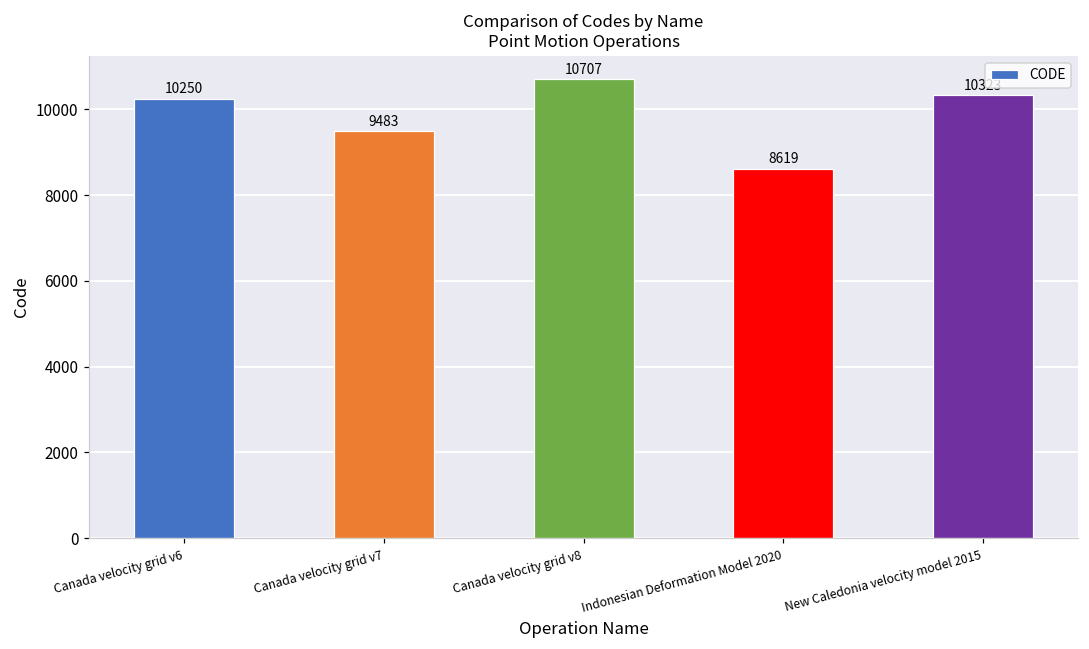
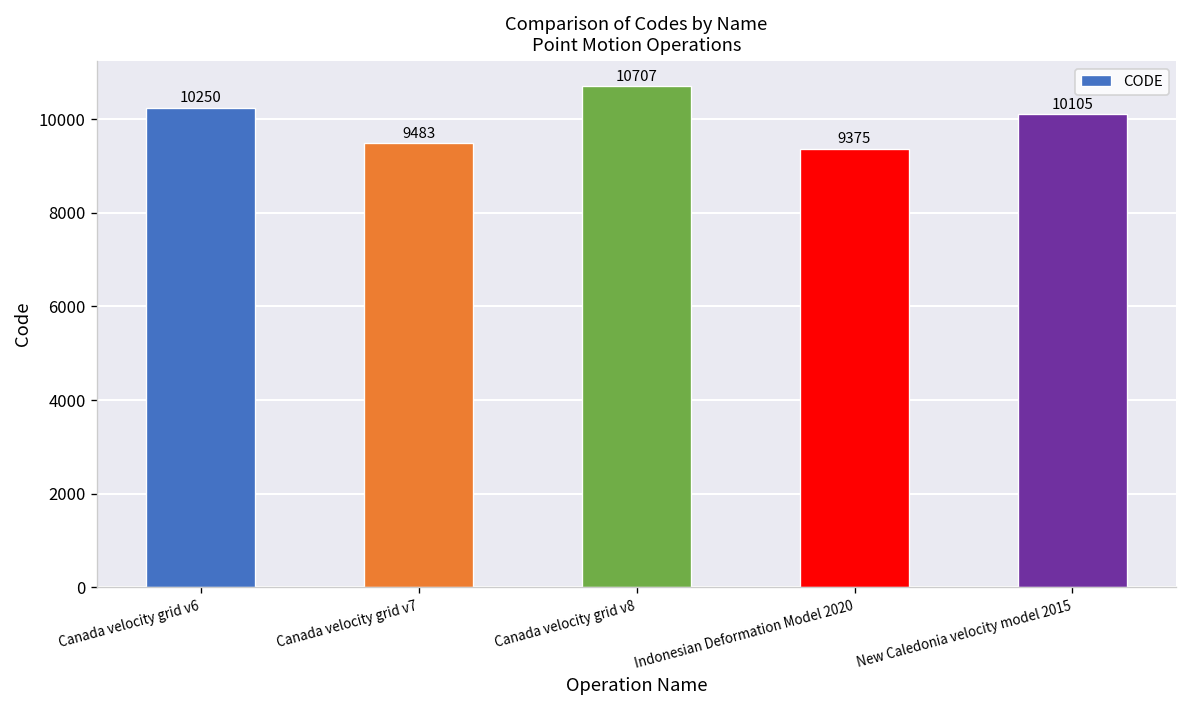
  {
    "Canada velocity grid v6": 10250,
    "Canada velocity grid v7": 9483,
    "Canada velocity grid v8": 10707,
-   "Indonesian Deformation Model 2020": 8619,
-   "New Caledonia velocity model 2015": 10323
+   "Indonesian Deformation Model 2020": 9375,
+   "New Caledonia velocity model 2015": 10105
  }
